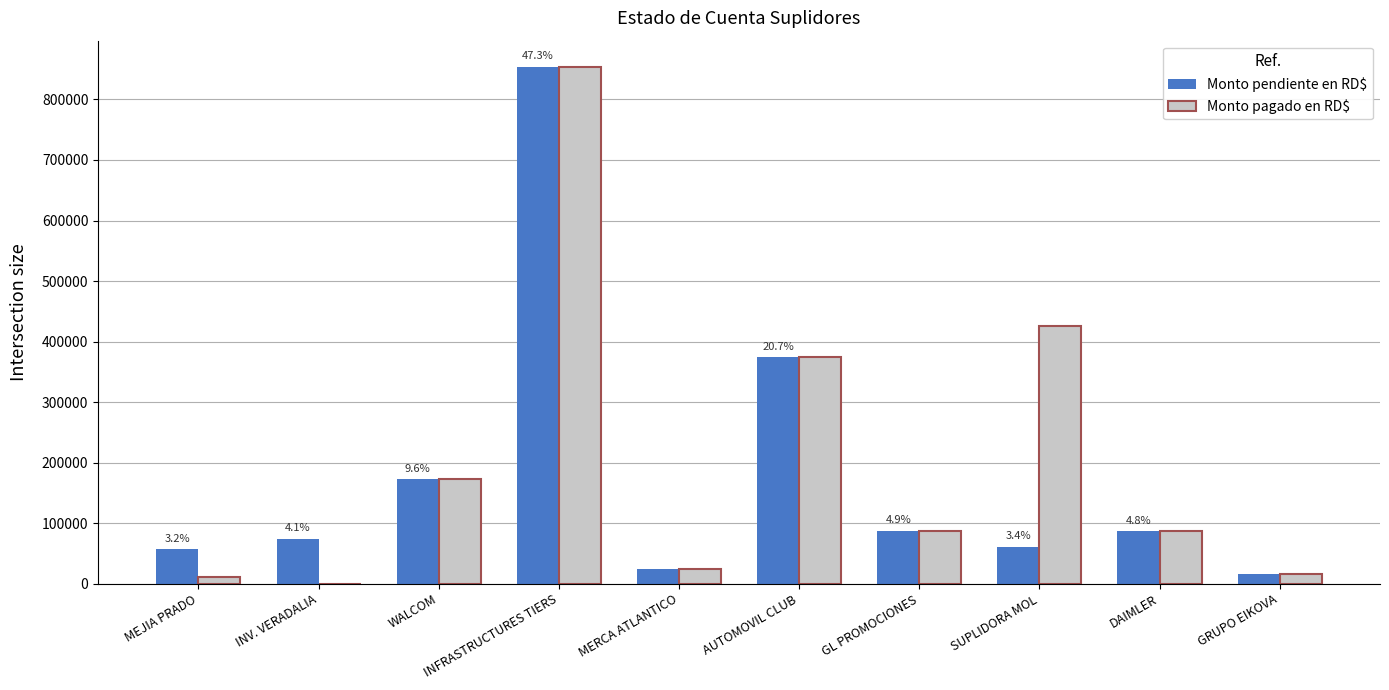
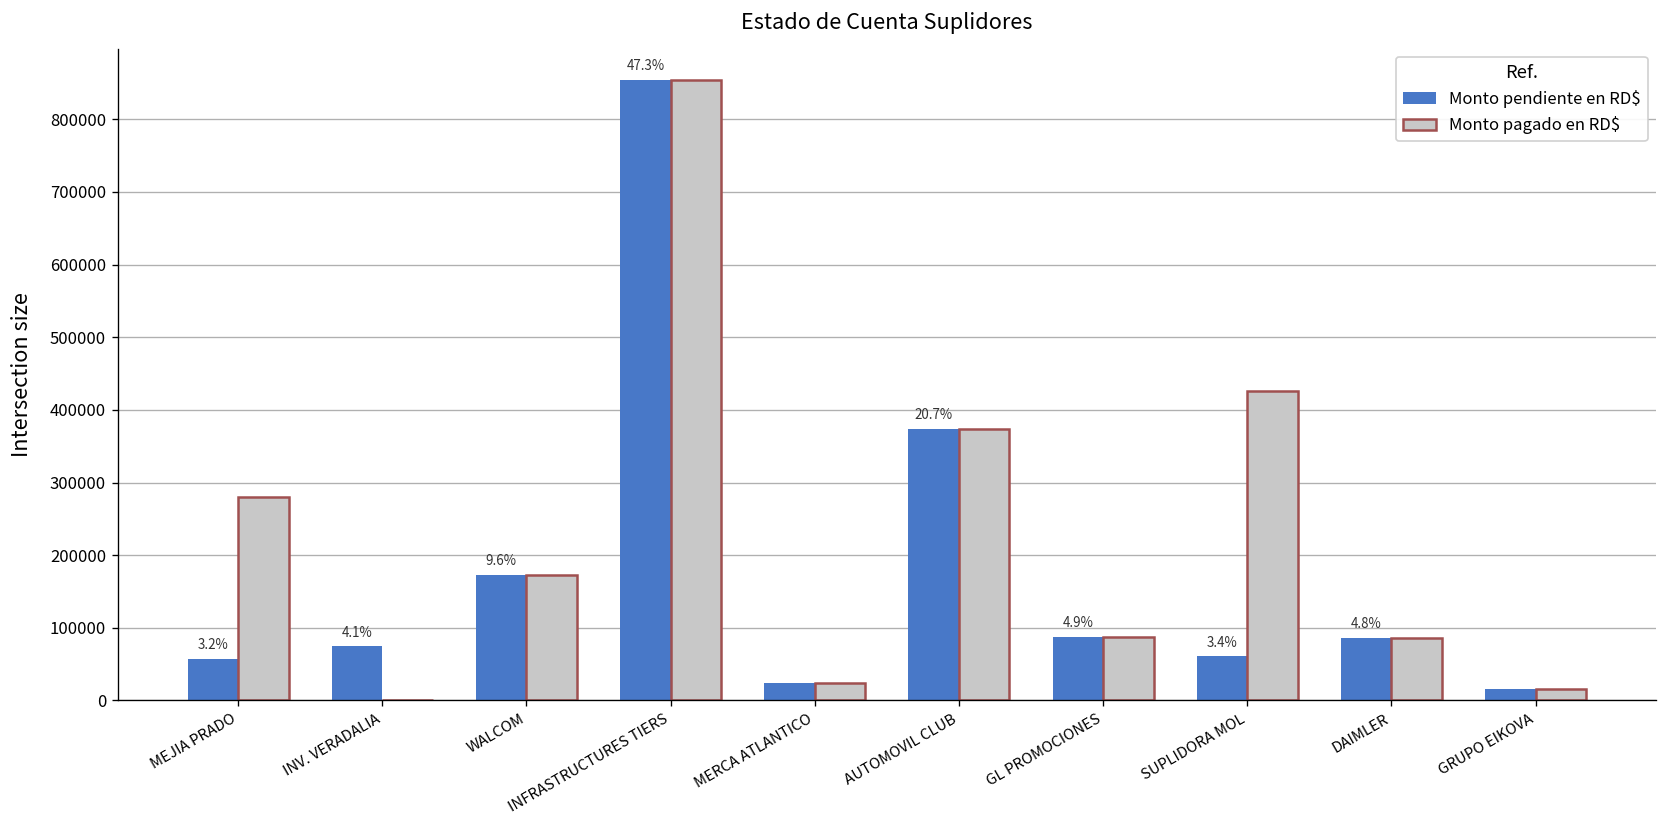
  {
    "Monto pendiente en RD$": {
      "MERCA ATLANTICO": 20000,
      "GRUPO EIKOVA": 20000
    },
    "Monto pagado en RD$": {
-     "MEJIA PRADO": 10000,
+     "MEJIA PRADO": 280000,
      "INV. VERADALIA": 0,
      "WALCOM": 170000,
      "INFRASTRUCTURES TIERS": 850000,
      "MERCA ATLANTICO": 20000,
      "AUTOMOVIL CLUB": 370000,
      "GL PROMOCIONES": 90000,
      "SUPLIDORA MOL": 430000,
      "DAIMLER": 90000,
      "GRUPO EIKOVA": 20000
    }
  }
